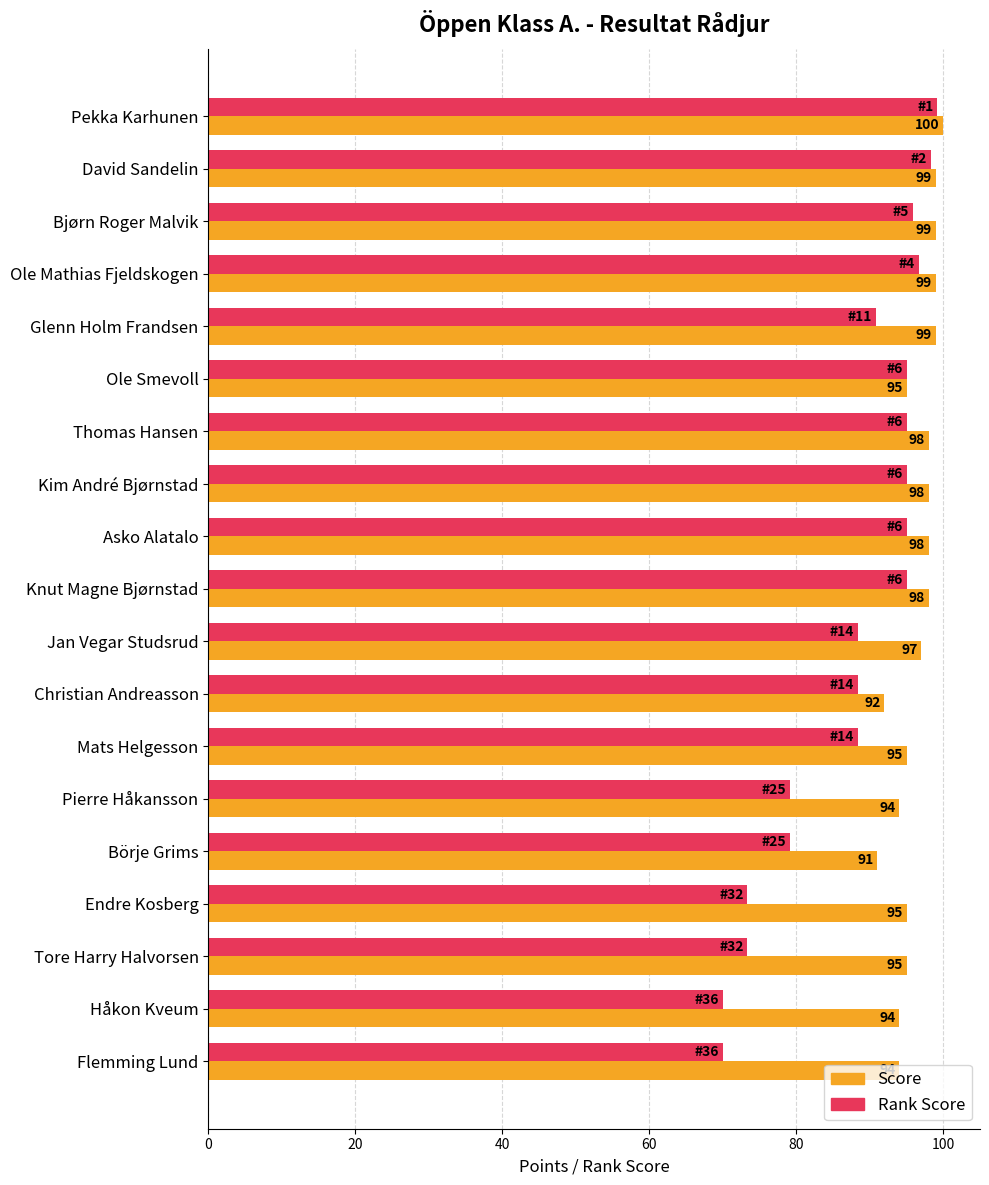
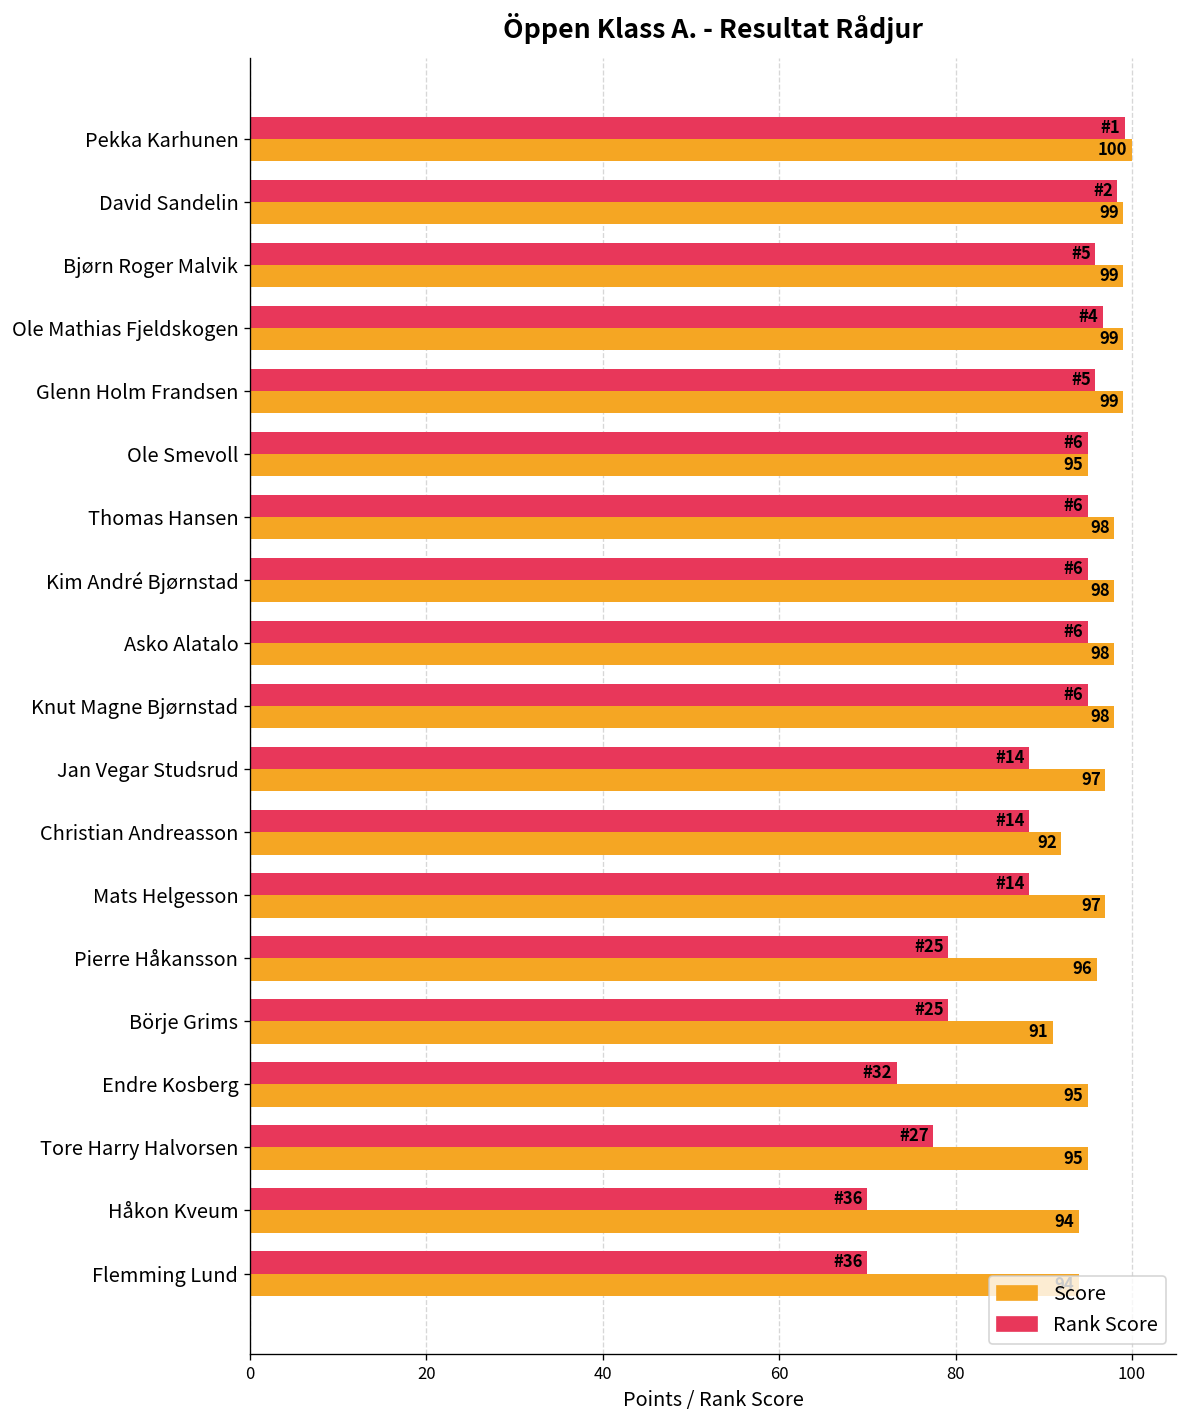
  {
    "Score": {
      "Pekka Karhunen": 100,
      "David Sandelin": 99,
      "Bjørn Roger Malvik": 99,
      "Ole Mathias Fjeldskogen": 99,
      "Glenn Holm Frandsen": 99,
      "Ole Smevoll": 95,
      "Thomas Hansen": 98,
      "Kim André Bjørnstad": 98,
      "Asko Alatalo": 98,
      "Knut Magne Bjørnstad": 98,
      "Jan Vegar Studsrud": 97,
      "Christian Andreasson": 92,
-     "Mats Helgesson": 95,
-     "Pierre Håkansson": 94,
+     "Mats Helgesson": 97,
+     "Pierre Håkansson": 96,
      "Börje Grims": 91,
      "Endre Kosberg": 95,
      "Tore Harry Halvorsen": 95,
      "Håkon Kveum": 94
    },
    "Rank Score": {
-     "Glenn Holm Frandsen": 11,
-     "Tore Harry Halvorsen": 32
+     "Glenn Holm Frandsen": 5,
+     "Tore Harry Halvorsen": 27
    }
  }
